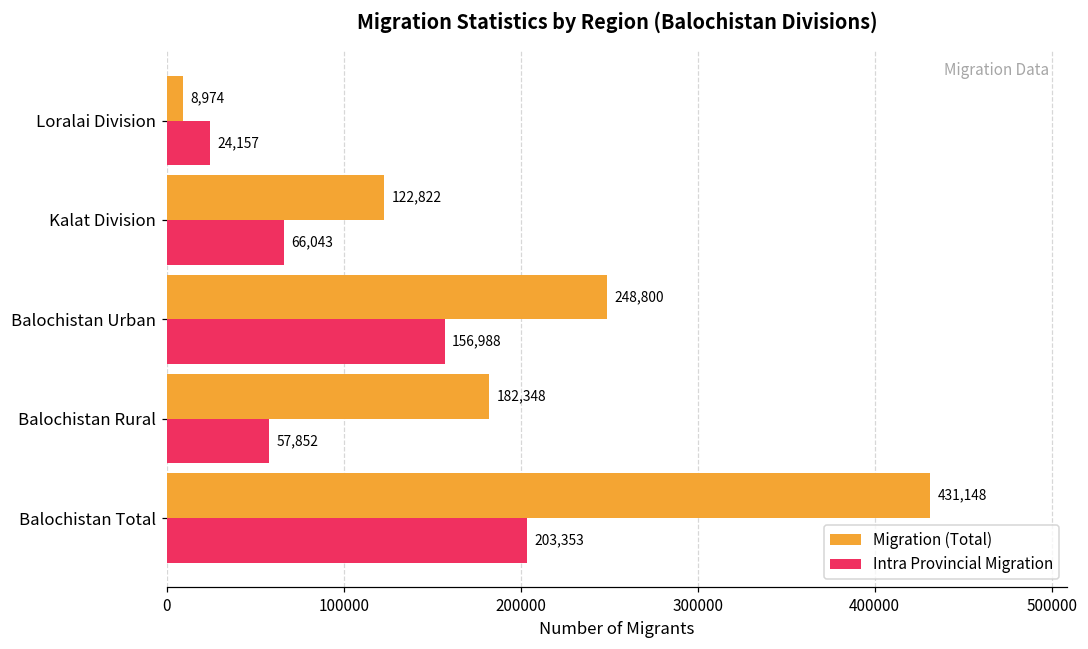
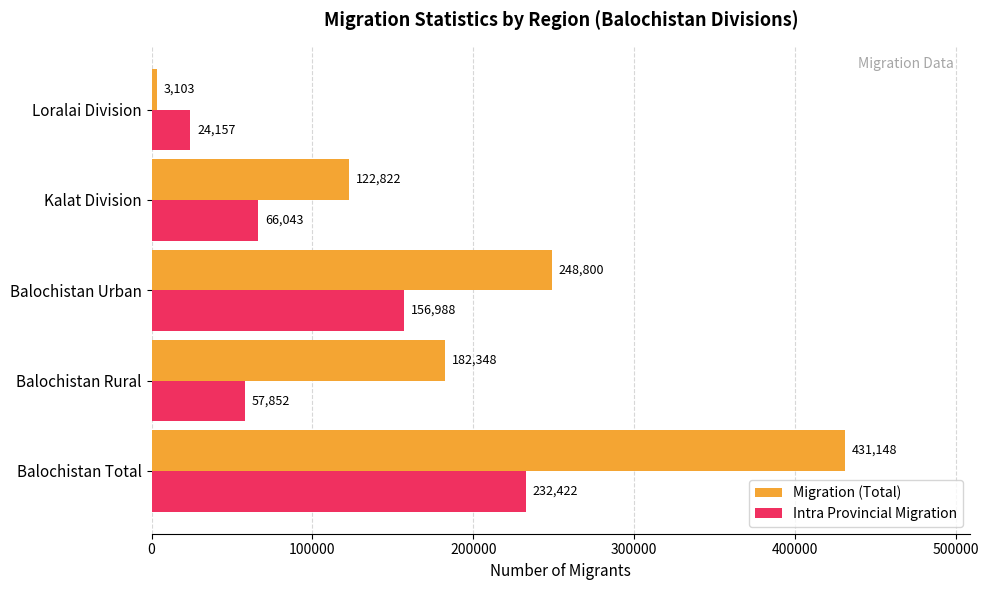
  {
    "Migration (Total)": {
-     "Loralai Division": "8,974",
+     "Loralai Division": "3,103",
      "Kalat Division": "122,822",
      "Balochistan Urban": "248,800",
      "Balochistan Rural": "182,348",
      "Balochistan Total": "431,148"
    },
    "Intra Provincial Migration": {
      "Loralai Division": "24,157",
      "Kalat Division": "66,043",
      "Balochistan Urban": "156,988",
      "Balochistan Rural": "57,852",
-     "Balochistan Total": "203,353"
+     "Balochistan Total": "232,422"
    }
  }
